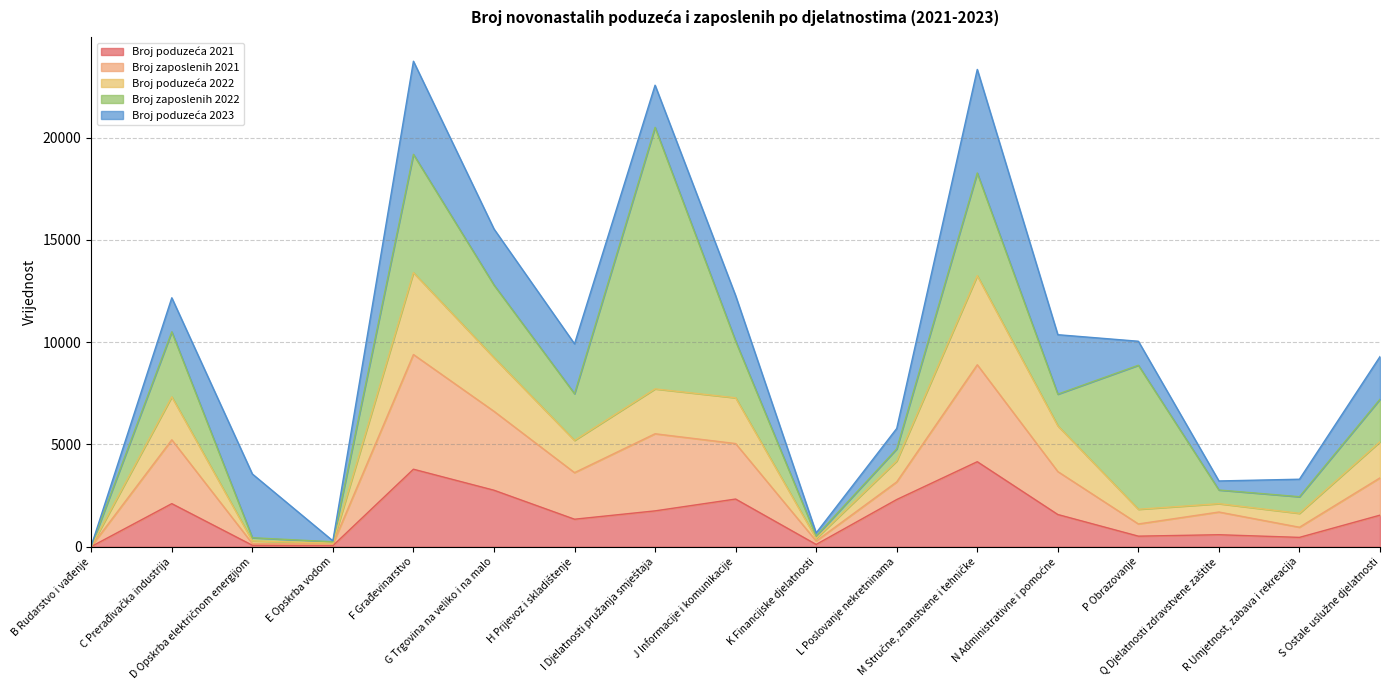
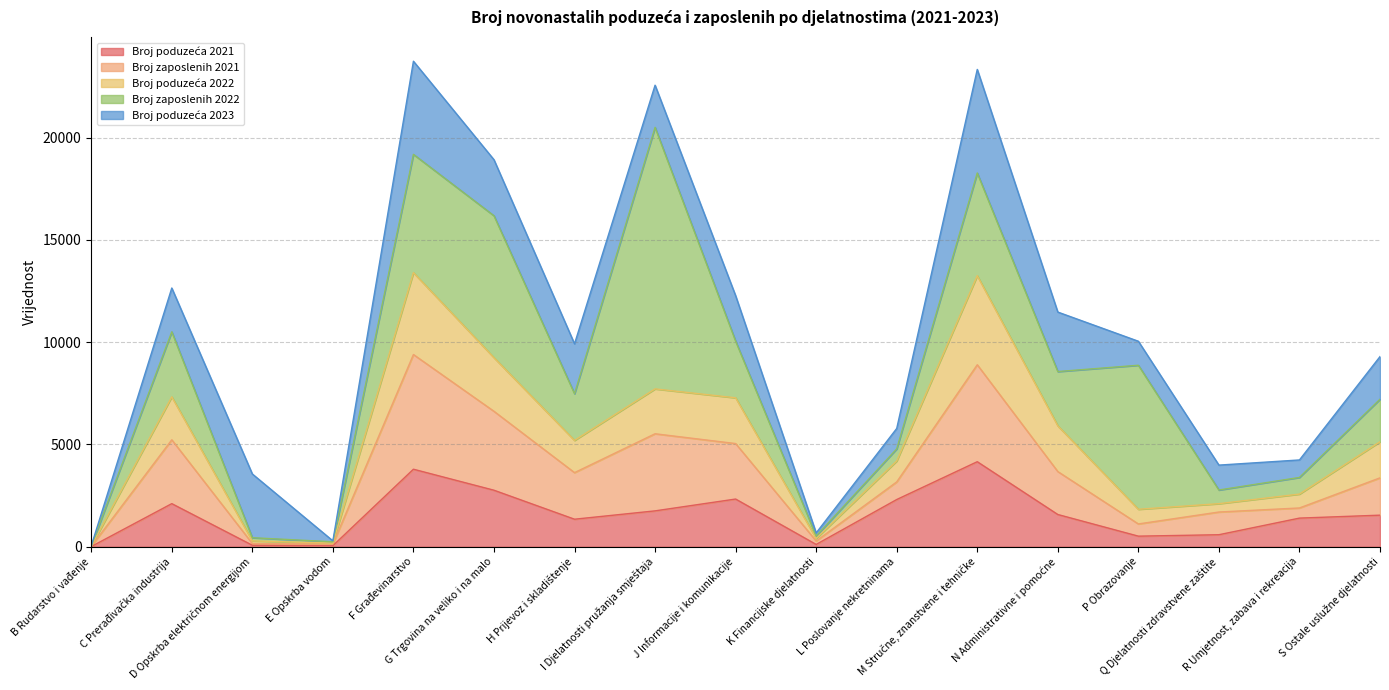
  {
    "Broj poduzeća 2021": {
      "C Prerađivačka industrija": 2100,
      "F Građevinarstvo": 3800,
      "G Trgovina na veliko i na malo": 2800,
      "H Prijevoz i skladištenje": 1300,
      "I Djelatnosti pružanja smještaja": 1800,
      "J Informacije i komunikacije": 2300,
      "K Financijske djelatnosti": 100,
      "L Poslovanje nekretninama": 2300,
      "M Stručne, znanstvene i tehničke": 4200,
      "N Administrativne i pomoćne": 1600,
      "P Obrazovanje": 500,
      "Q Djelatnosti zdravstvene zaštite": 600,
-     "R Umjetnost, zabava i rekreacija": 500,
+     "R Umjetnost, zabava i rekreacija": 1400,
      "S Ostale uslužne djelatnosti": 1500
    },
    "Broj zaposlenih 2022": {
      "C Prerađivačka industrija": 3200,
      "D Opskrba električnom energijom": 200,
      "F Građevinarstvo": 5800,
-     "G Trgovina na veliko i na malo": 3600,
+     "G Trgovina na veliko i na malo": 6900,
      "H Prijevoz i skladištenje": 2300,
      "I Djelatnosti pružanja smještaja": 12800,
      "J Informacije i komunikacije": 2800,
      "L Poslovanje nekretninama": 600,
      "M Stručne, znanstvene i tehničke": 5000,
-     "N Administrativne i pomoćne": 1500,
+     "N Administrativne i pomoćne": 2700,
      "P Obrazovanje": 7000,
      "Q Djelatnosti zdravstvene zaštite": 700,
      "R Umjetnost, zabava i rekreacija": 800,
      "S Ostale uslužne djelatnosti": 2100
    },
    "Broj poduzeća 2023": {
-     "C Prerađivačka industrija": 1700,
+     "C Prerađivačka industrija": 2100,
      "D Opskrba električnom energijom": 3100,
      "F Građevinarstvo": 4600,
      "G Trgovina na veliko i na malo": 2700,
      "H Prijevoz i skladištenje": 2400,
      "I Djelatnosti pružanja smještaja": 2100,
      "J Informacije i komunikacije": 2200,
      "K Financijske djelatnosti": 200,
      "L Poslovanje nekretninama": 1000,
      "M Stručne, znanstvene i tehničke": 5100,
      "N Administrativne i pomoćne": 2900,
      "P Obrazovanje": 1200,
-     "Q Djelatnosti zdravstvene zaštite": 400,
+     "Q Djelatnosti zdravstvene zaštite": 1200,
      "R Umjetnost, zabava i rekreacija": 900,
      "S Ostale uslužne djelatnosti": 2100
    }
  }
